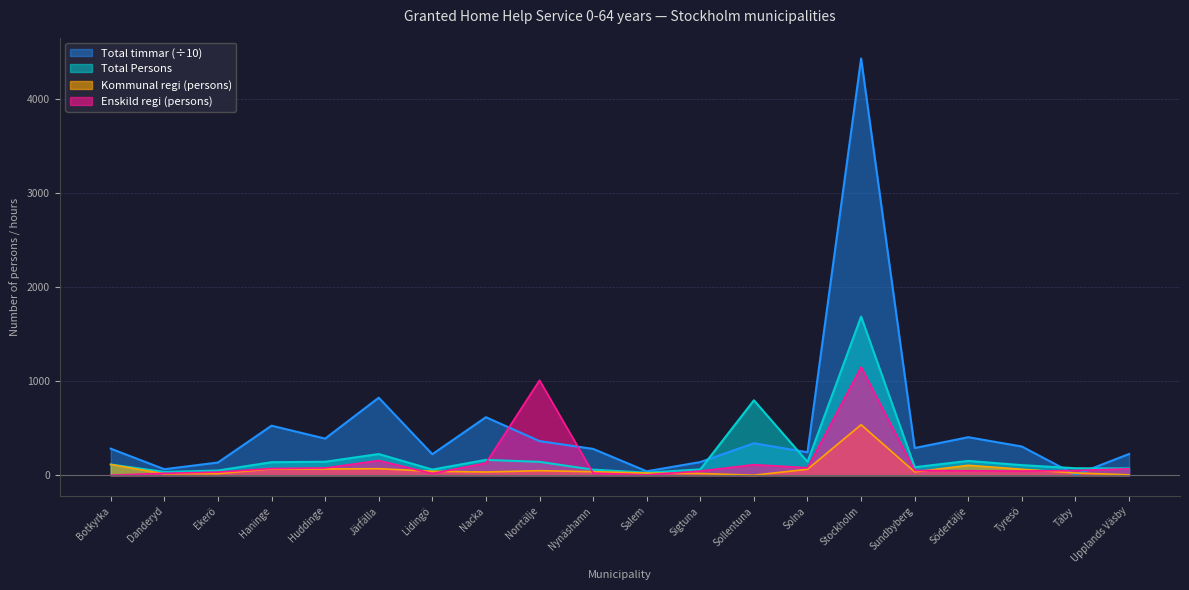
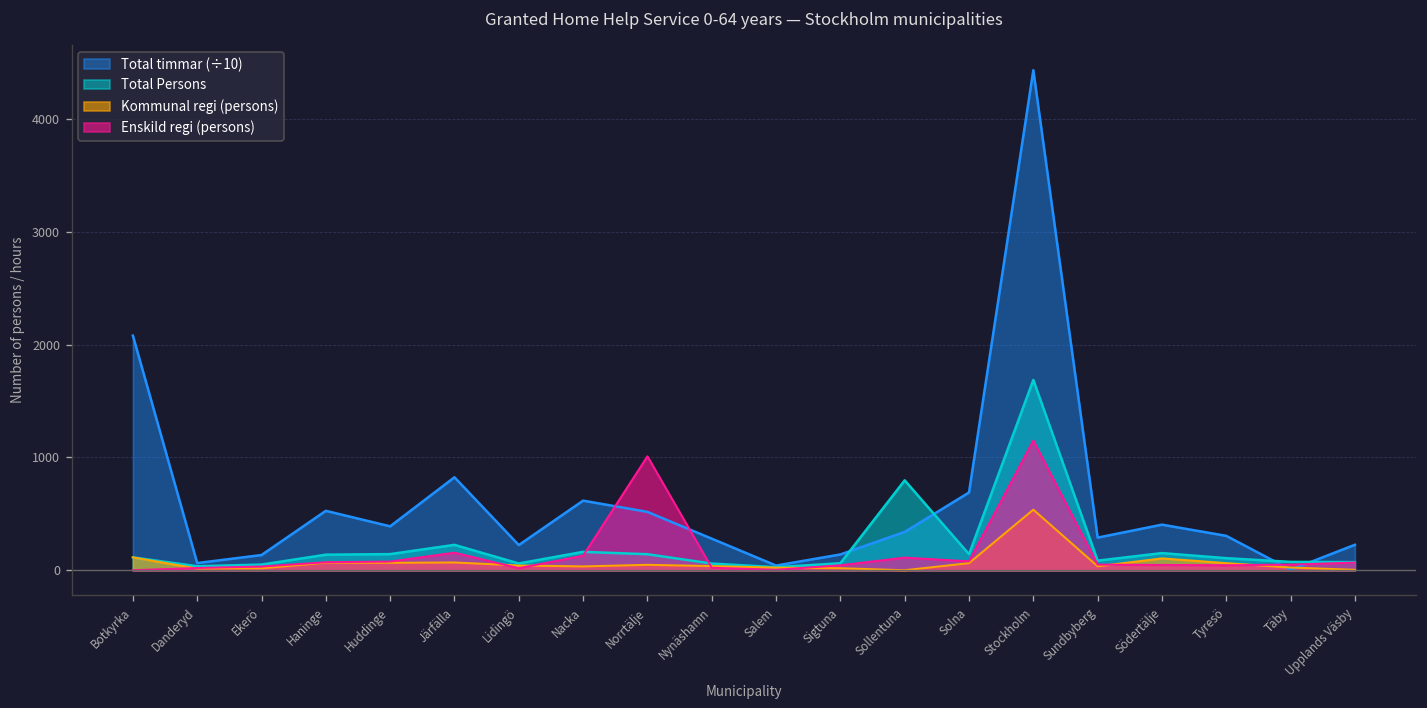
  {
    "Total timmar (÷10)": {
-     "Botkyrka": 300,
+     "Botkyrka": 2100,
      "Danderyd": 100,
      "Ekerö": 100,
      "Haninge": 500,
      "Huddinge": 400,
      "Järfälla": 800,
      "Lidingö": 200,
      "Nacka": 600,
-     "Norrtälje": 400,
+     "Norrtälje": 500,
      "Nynäshamn": 300,
      "Sigtuna": 100,
      "Sollentuna": 300,
-     "Solna": 200,
+     "Solna": 700,
      "Stockholm": 4400,
      "Sundbyberg": 300,
      "Södertälje": 400,
      "Tyresö": 300,
      "Upplands Väsby": 200
    },
    "Total Persons": {
      "Haninge": 100,
      "Huddinge": 100,
      "Järfälla": 200,
      "Nacka": 200,
      "Norrtälje": 100,
      "Sollentuna": 800,
      "Solna": 100,
      "Stockholm": 1700,
      "Sundbyberg": 100,
      "Södertälje": 200,
      "Tyresö": 100
    },
    "Kommunal regi (persons)": {
      "Järfälla": 100,
      "Nacka": 0,
      "Norrtälje": 0,
      "Sollentuna": 0,
      "Stockholm": 500,
      "Södertälje": 100,
      "Upplands Väsby": 0
    },
    "Enskild regi (persons)": {
      "Botkyrka": 0,
      "Järfälla": 200,
      "Nacka": 100,
      "Norrtälje": 1000,
      "Sollentuna": 100,
      "Stockholm": 1200,
      "Södertälje": 0
    }
  }
